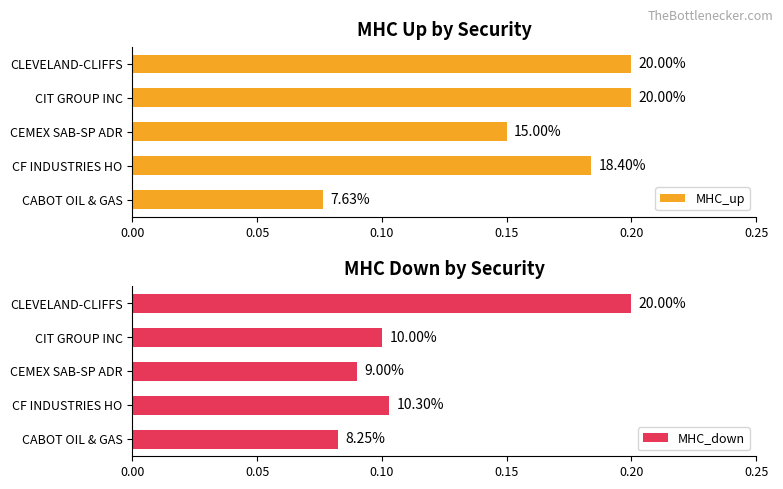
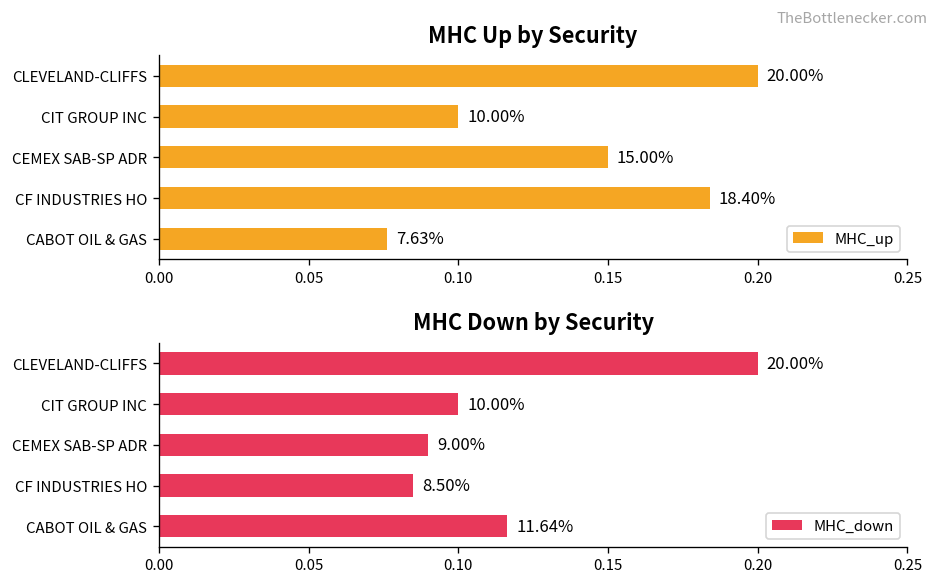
  {
    "MHC Up by Security": {
      "CLEVELAND-CLIFFS": "20.00%",
-     "CIT GROUP INC": "20.00%",
+     "CIT GROUP INC": "10.00%",
      "CEMEX SAB-SP ADR": "15.00%",
      "CF INDUSTRIES HO": "18.40%",
      "CABOT OIL & GAS": "7.63%"
    },
    "MHC Down by Security": {
      "CLEVELAND-CLIFFS": "20.00%",
      "CIT GROUP INC": "10.00%",
      "CEMEX SAB-SP ADR": "9.00%",
-     "CF INDUSTRIES HO": "10.30%",
-     "CABOT OIL & GAS": "8.25%"
+     "CF INDUSTRIES HO": "8.50%",
+     "CABOT OIL & GAS": "11.64%"
    }
  }
